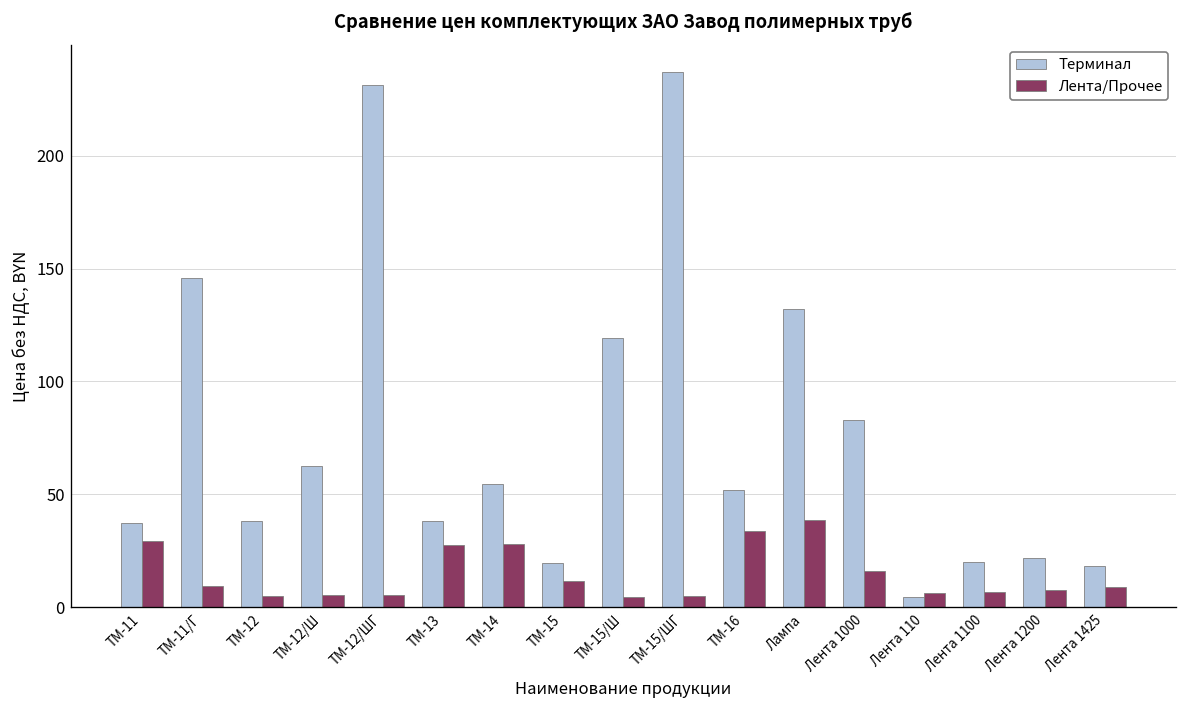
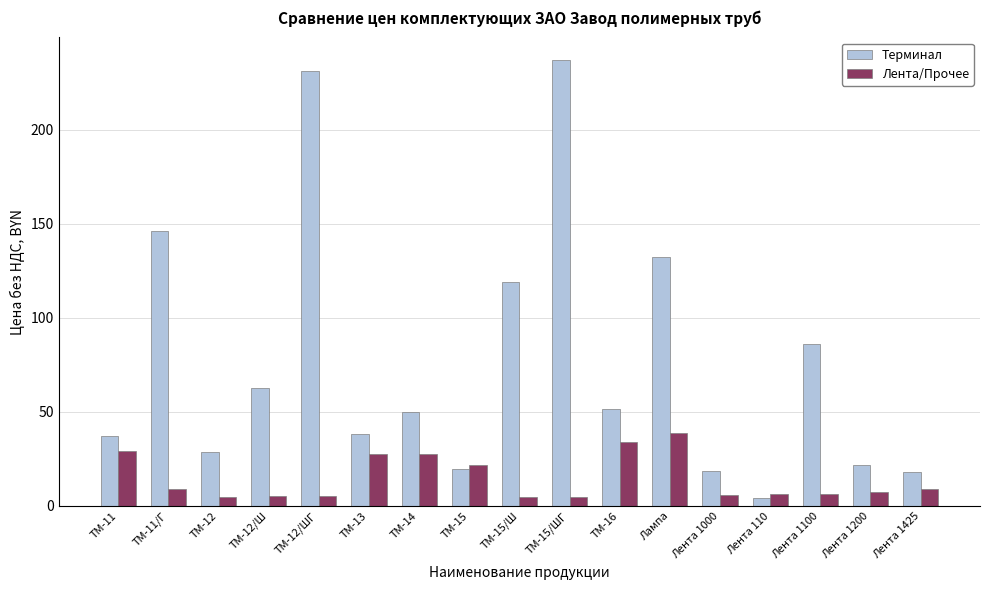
  {
    "Терминал": {
      "ТМ-11": 37,
      "ТМ-11/Г": 146,
-     "ТМ-12": 38,
+     "ТМ-12": 29,
      "ТМ-12/Ш": 63,
      "ТМ-12/ШГ": 231,
      "ТМ-13": 38,
-     "ТМ-14": 55,
+     "ТМ-14": 50,
      "ТМ-15": 19,
      "ТМ-15/Ш": 119,
      "ТМ-15/ШГ": 237,
      "ТМ-16": 52,
      "Лампа": 132,
-     "Лента 1000": 83,
+     "Лента 1000": 19,
      "Лента 110": 4,
-     "Лента 1100": 20,
+     "Лента 1100": 86,
      "Лента 1200": 22,
      "Лента 1425": 18
    },
    "Лента/Прочее": {
      "ТМ-11": 29,
      "ТМ-11/Г": 9,
      "ТМ-12": 5,
      "ТМ-12/Ш": 5,
      "ТМ-12/ШГ": 5,
      "ТМ-13": 28,
      "ТМ-14": 28,
-     "ТМ-15": 12,
+     "ТМ-15": 22,
      "ТМ-15/Ш": 5,
      "ТМ-15/ШГ": 5,
      "ТМ-16": 34,
      "Лампа": 39,
-     "Лента 1000": 16,
+     "Лента 1000": 6,
      "Лента 110": 6,
      "Лента 1100": 6,
      "Лента 1200": 7,
      "Лента 1425": 9
    }
  }
